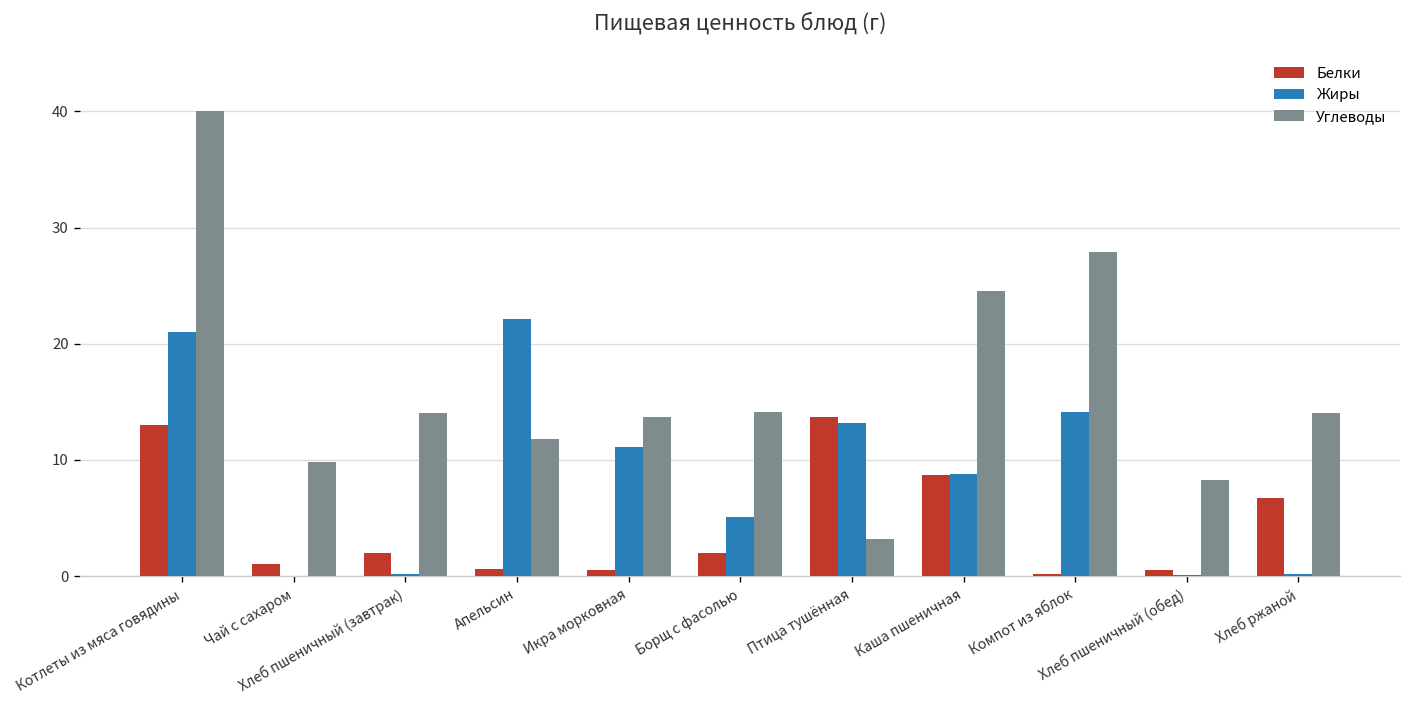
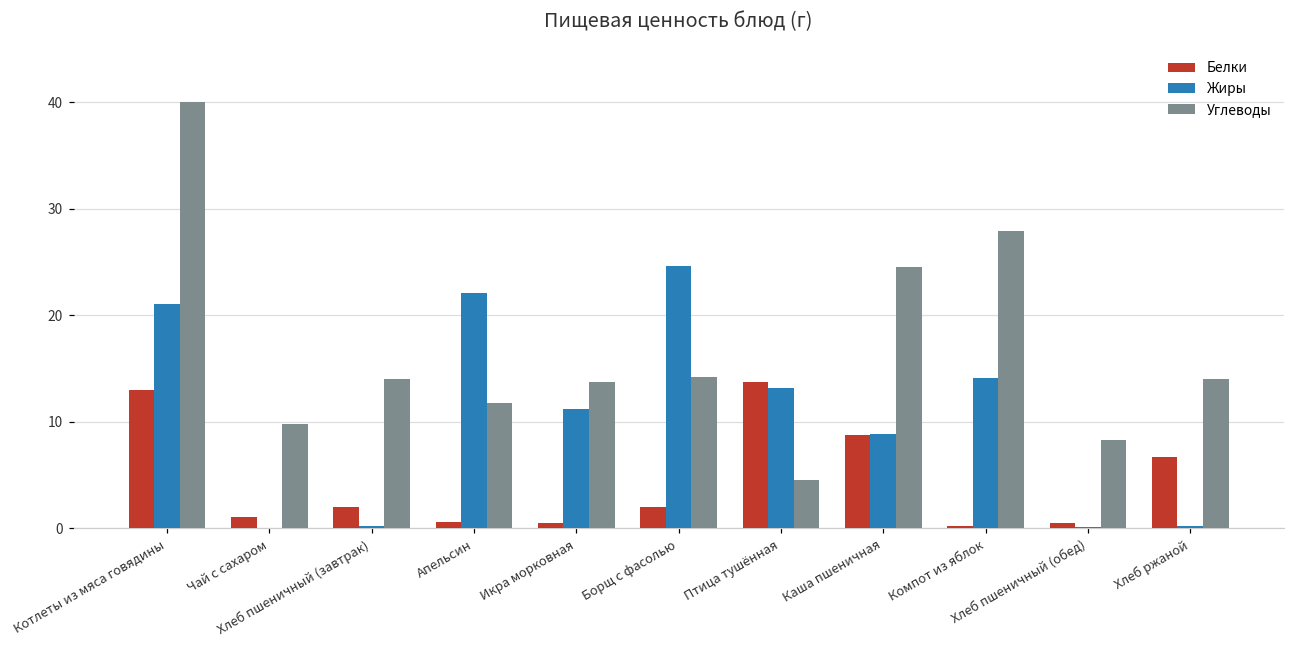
  {
    "Белки": {
      "Котлеты из мяса говядины": 13,
      "Чай с сахаром": 1,
      "Хлеб пшеничный (завтрак)": 2,
      "Апельсин": 1,
      "Икра морковная": 0,
      "Борщ с фасолью": 2,
      "Птица тушённая": 14,
      "Каша пшеничная": 9,
      "Хлеб пшеничный (обед)": 0,
      "Хлеб ржаной": 7
    },
    "Жиры": {
      "Котлеты из мяса говядины": 21,
      "Апельсин": 22,
      "Икра морковная": 11,
-     "Борщ с фасолью": 5,
+     "Борщ с фасолью": 25,
      "Птица тушённая": 13,
      "Каша пшеничная": 9,
      "Компот из яблок": 14
    },
    "Углеводы": {
      "Котлеты из мяса говядины": 40,
      "Чай с сахаром": 10,
      "Хлеб пшеничный (завтрак)": 14,
      "Апельсин": 12,
      "Икра морковная": 14,
      "Борщ с фасолью": 14,
-     "Птица тушённая": 3,
+     "Птица тушённая": 5,
      "Каша пшеничная": 25,
      "Компот из яблок": 28,
      "Хлеб пшеничный (обед)": 8,
      "Хлеб ржаной": 14
    }
  }
